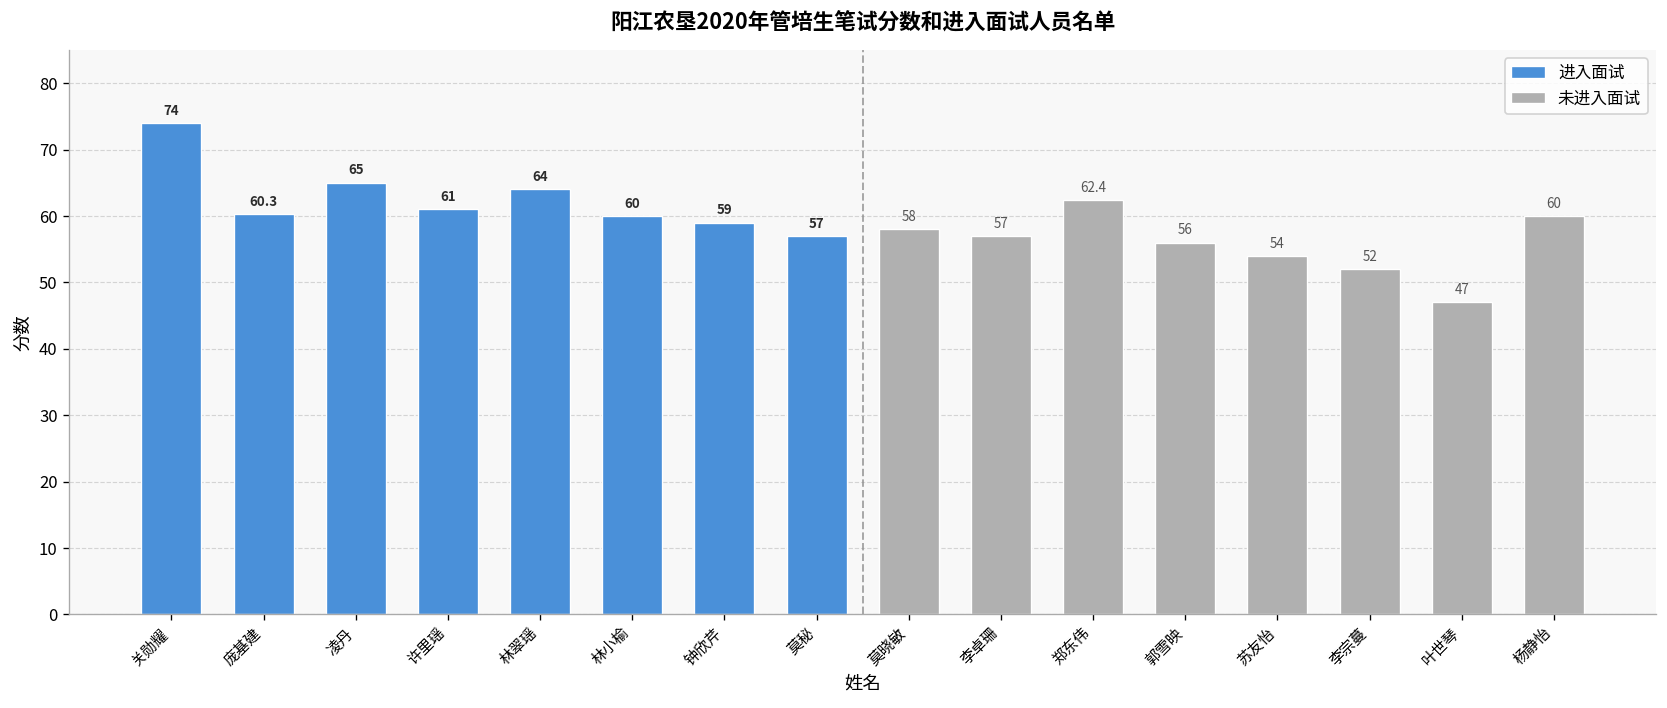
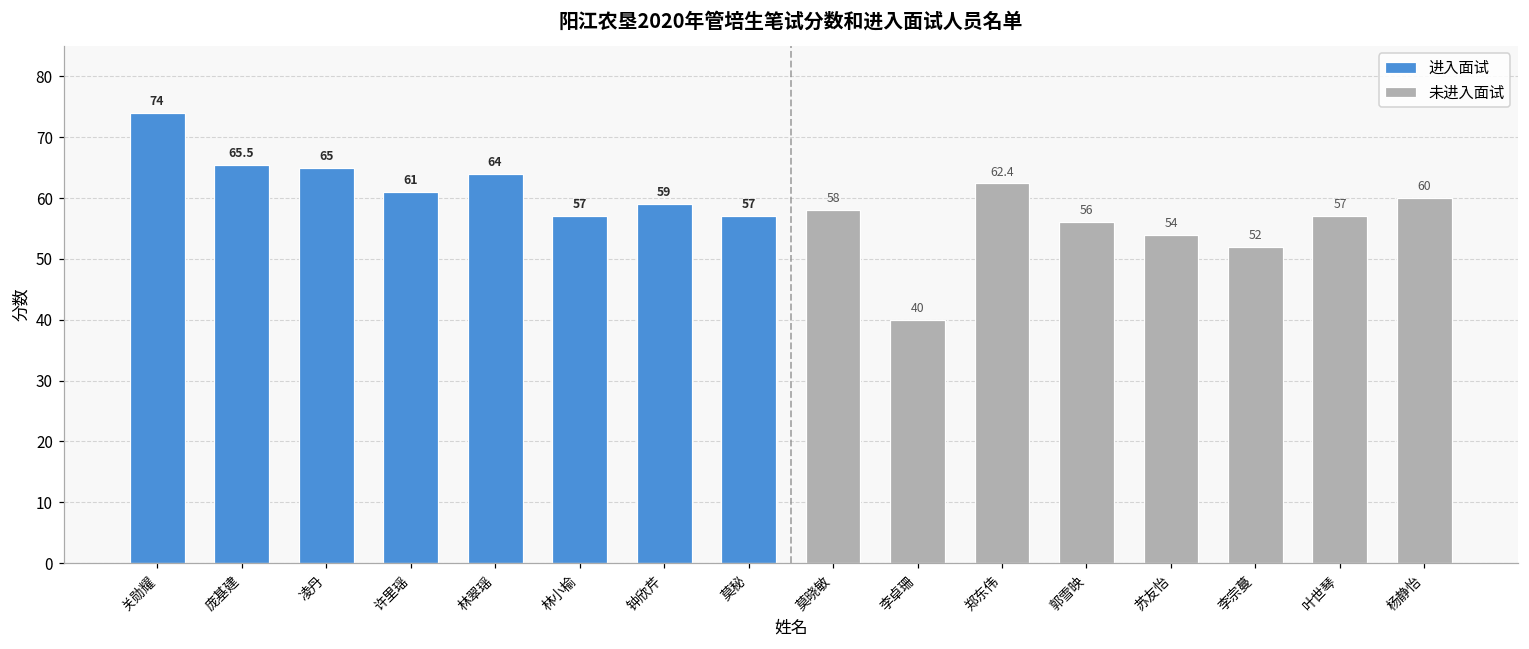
  {
    "进入面试": {
      "关勋耀": 74,
-     "庞基建": 60.3,
+     "庞基建": 65.5,
      "凌丹": 65,
      "许里瑶": 61,
      "林翠瑶": 64,
-     "林小榆": 60,
+     "林小榆": 57,
      "钟欣芹": 59,
      "莫秘": 57
    },
    "未进入面试": {
      "莫晓敏": 58,
-     "李卓珊": 57,
+     "李卓珊": 40,
      "郑东伟": 62.4,
      "郭雪映": 56,
      "苏友怡": 54,
      "李宗蔓": 52,
-     "叶世琴": 47,
+     "叶世琴": 57,
      "杨静怡": 60
    }
  }
